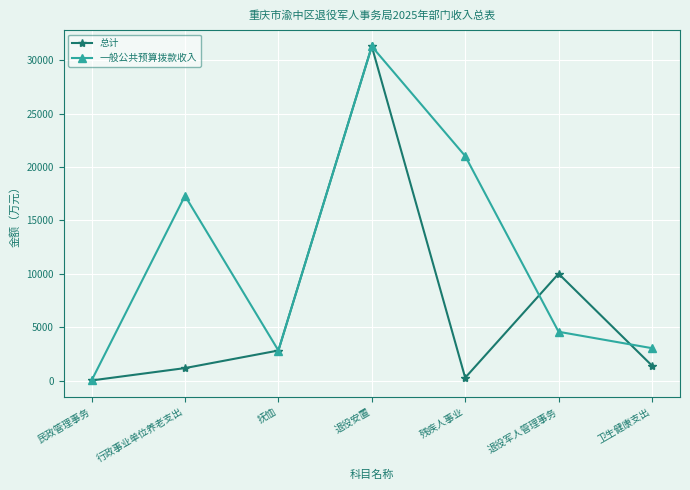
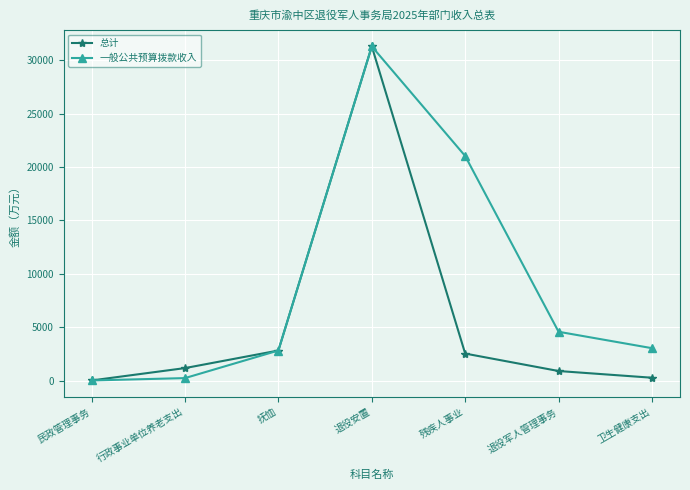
  {
    "总计": {
      "行政事业单位养老支出": 1200,
-     "残疾人事业": 300,
-     "退役军人管理事务": 10000,
-     "卫生健康支出": 1400
+     "残疾人事业": 2500,
+     "退役军人管理事务": 900,
+     "卫生健康支出": 300
    },
    "一般公共预算拨款收入": {
-     "行政事业单位养老支出": 17300,
+     "行政事业单位养老支出": 200,
      "残疾人事业": 21000,
      "退役军人管理事务": 4600,
      "卫生健康支出": 3000
    }
  }
